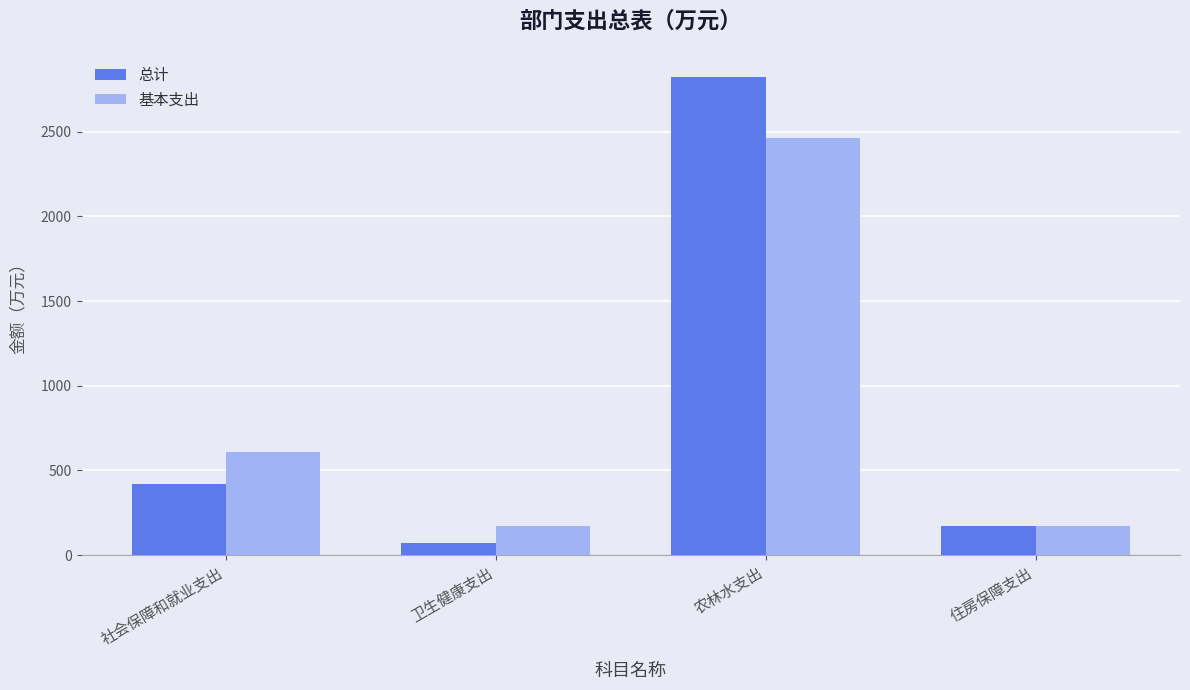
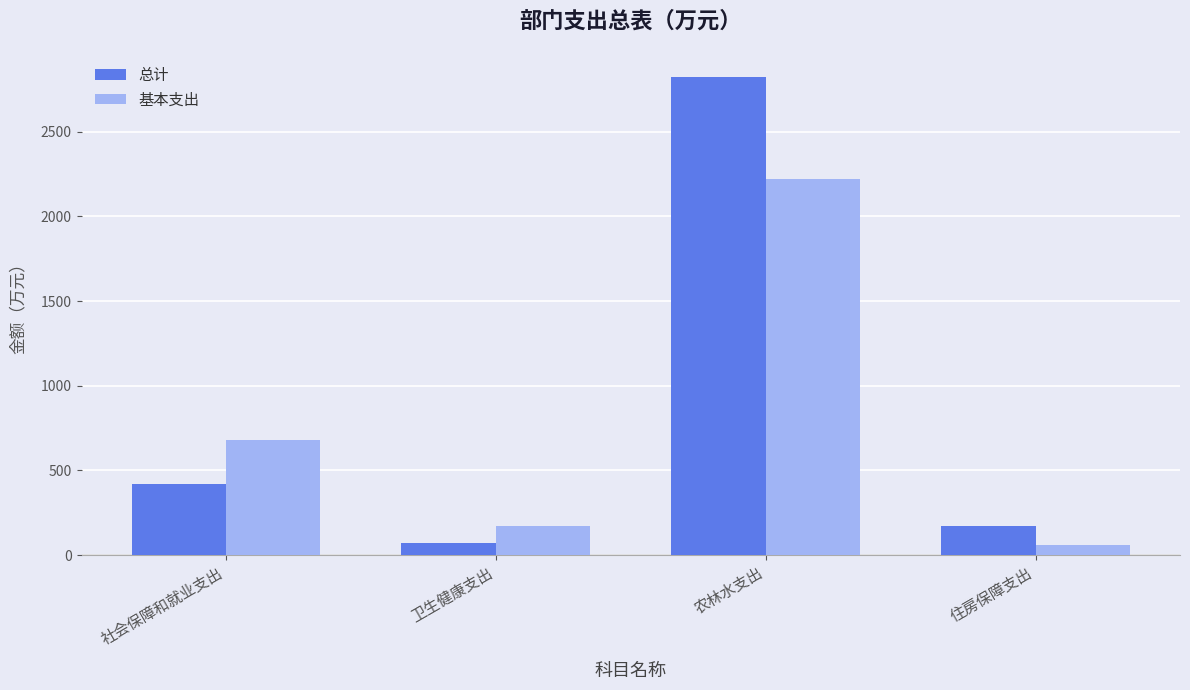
  {
    "总计": {
      "社会保障和就业支出": 420,
      "卫生健康支出": 70,
      "农林水支出": 2820,
      "住房保障支出": 170
    },
    "基本支出": {
-     "社会保障和就业支出": 610,
+     "社会保障和就业支出": 680,
      "卫生健康支出": 170,
-     "农林水支出": 2460,
-     "住房保障支出": 170
+     "农林水支出": 2220,
+     "住房保障支出": 60
    }
  }
